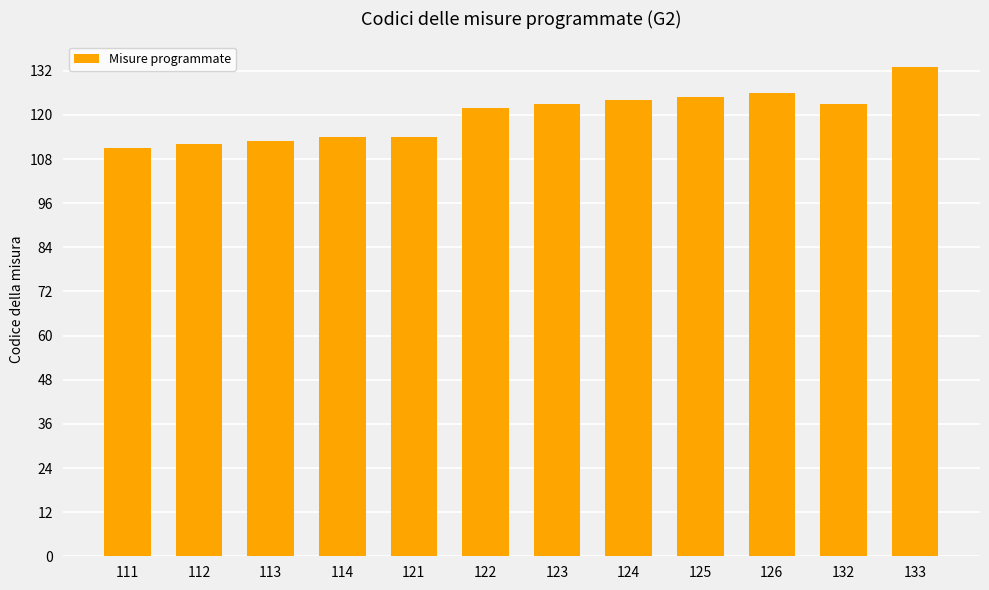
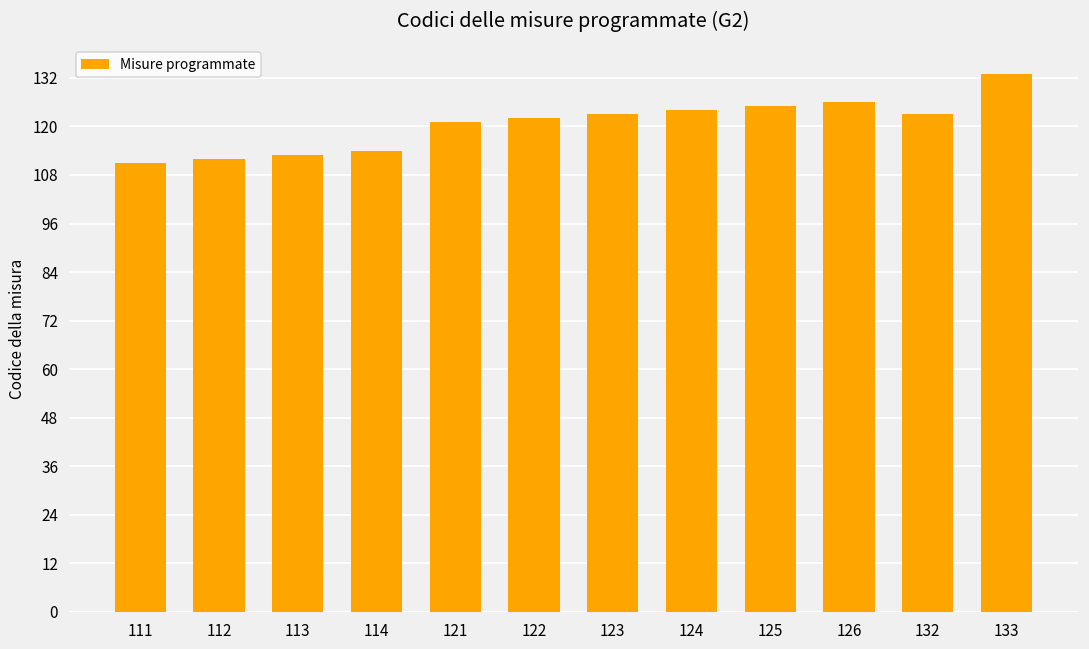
  {
    "111": 111,
    "112": 112,
    "113": 113,
    "114": 114,
-   "121": 114,
+   "121": 121,
    "122": 122,
    "123": 123,
    "124": 124,
    "125": 125,
    "126": 126,
    "132": 123,
    "133": 133
  }
